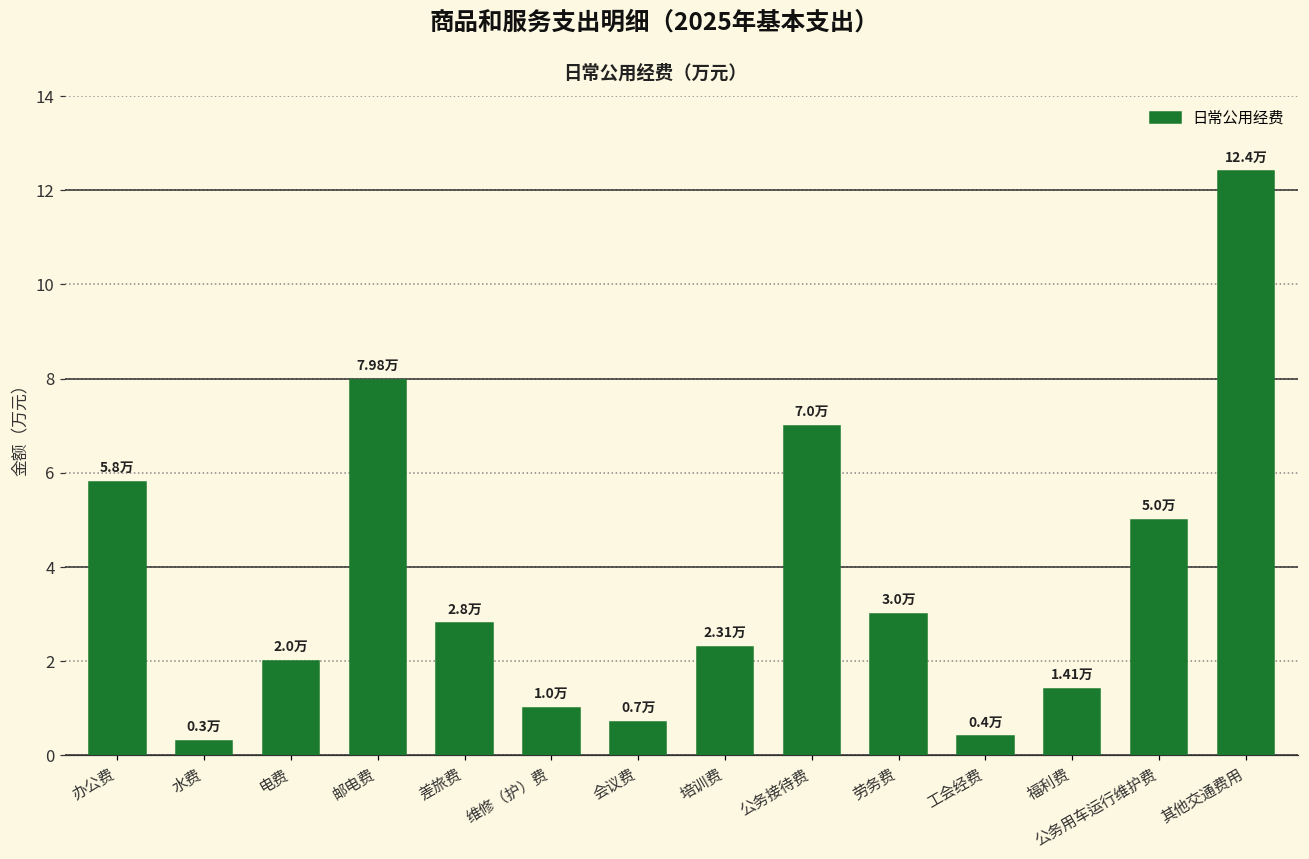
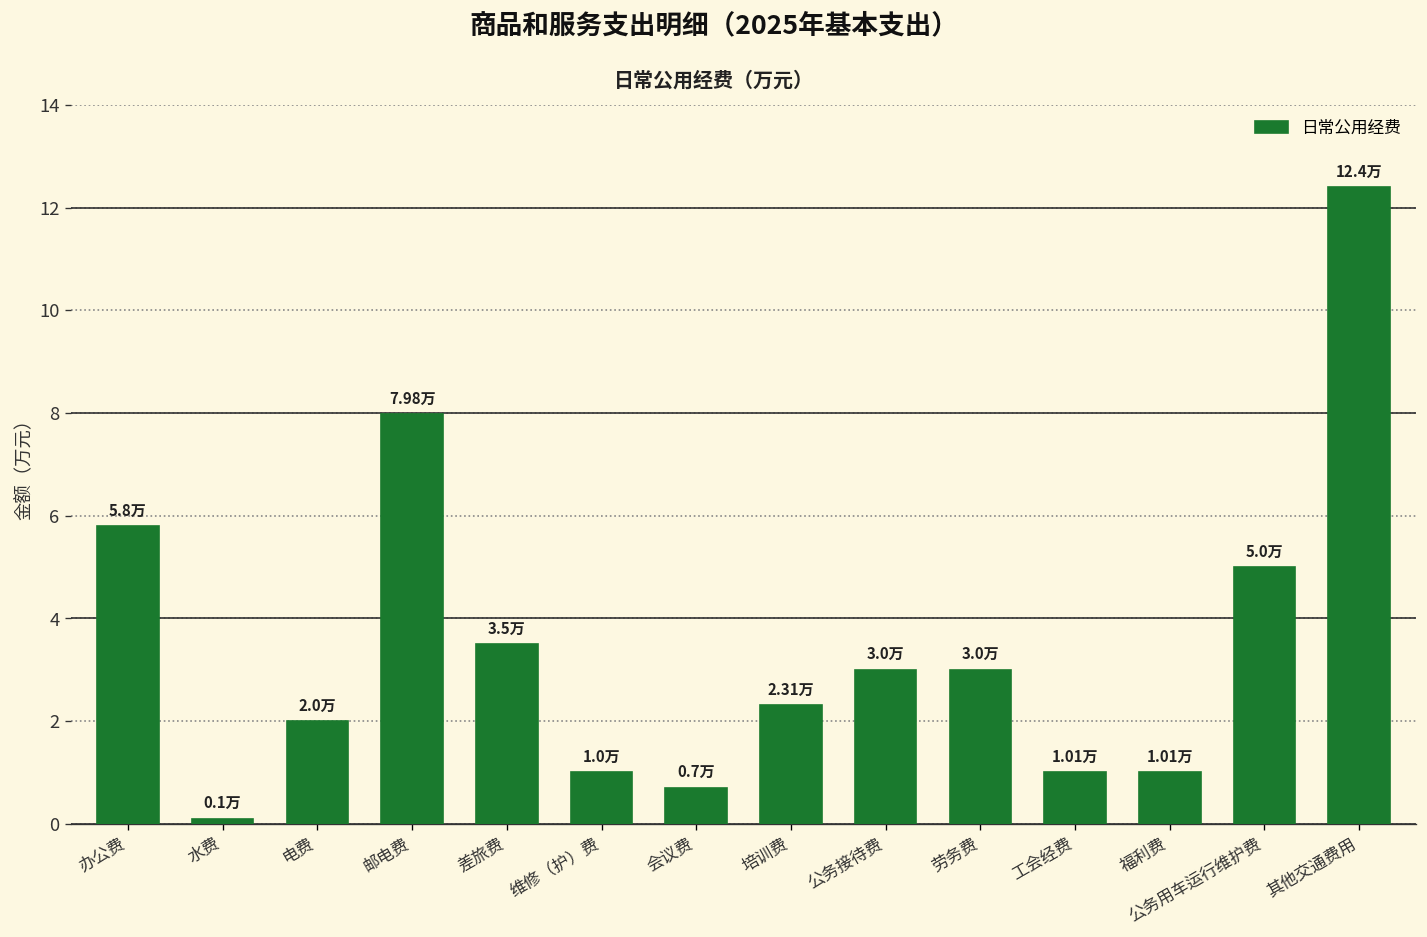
  {
    "办公费": "5.8万",
-   "水费": "0.3万",
+   "水费": "0.1万",
    "电费": "2.0万",
    "邮电费": "7.98万",
-   "差旅费": "2.8万",
+   "差旅费": "3.5万",
    "维修（护）费": "1.0万",
    "会议费": "0.7万",
    "培训费": "2.31万",
-   "公务接待费": "7.0万",
+   "公务接待费": "3.0万",
    "劳务费": "3.0万",
-   "工会经费": "0.4万",
-   "福利费": "1.41万",
+   "工会经费": "1.01万",
+   "福利费": "1.01万",
    "公务用车运行维护费": "5.0万",
    "其他交通费用": "12.4万"
  }
